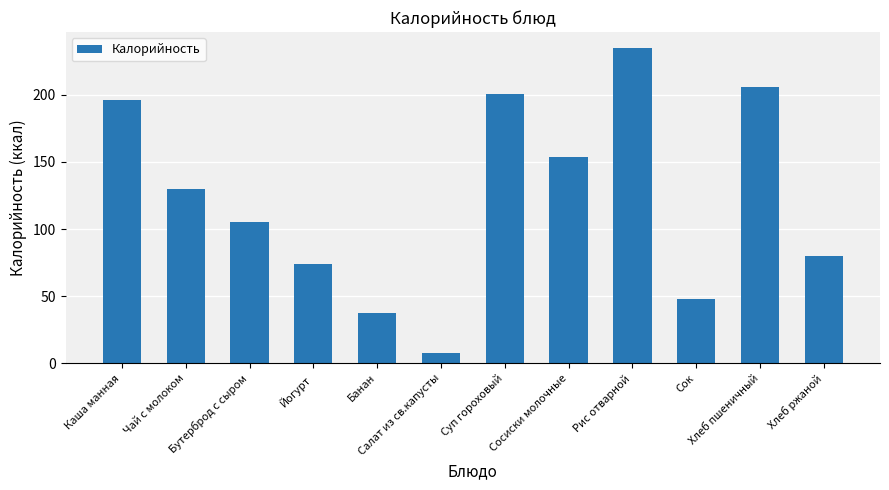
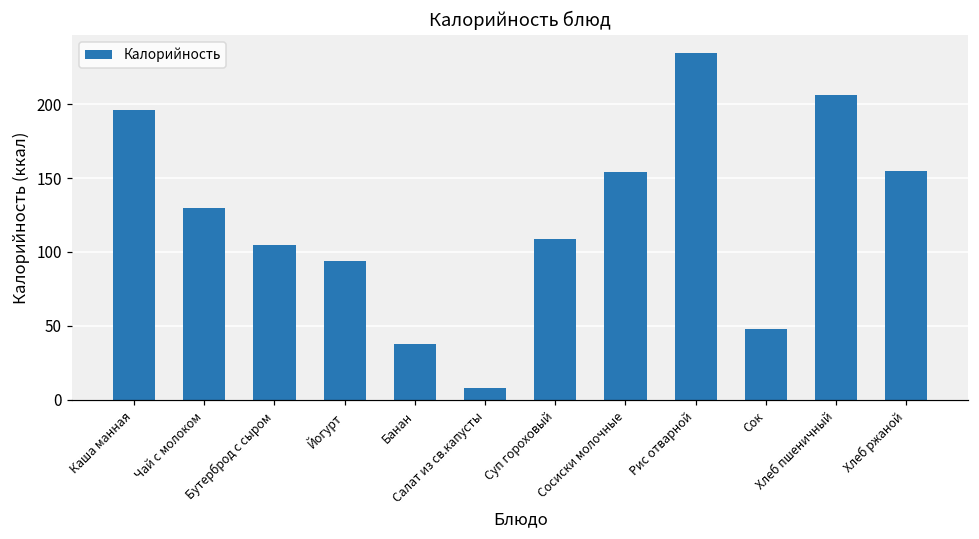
  {
    "Каша манная": 196,
    "Чай с молоком": 130,
    "Бутерброд с сыром": 105,
-   "Йогурт": 74,
+   "Йогурт": 94,
    "Банан": 38,
    "Салат из св.капусты": 8,
-   "Суп гороховый": 200,
+   "Суп гороховый": 109,
    "Сосиски молочные": 154,
    "Рис отварной": 235,
    "Сок": 48,
    "Хлеб пшеничный": 206,
-   "Хлеб ржаной": 80
+   "Хлеб ржаной": 155
  }
